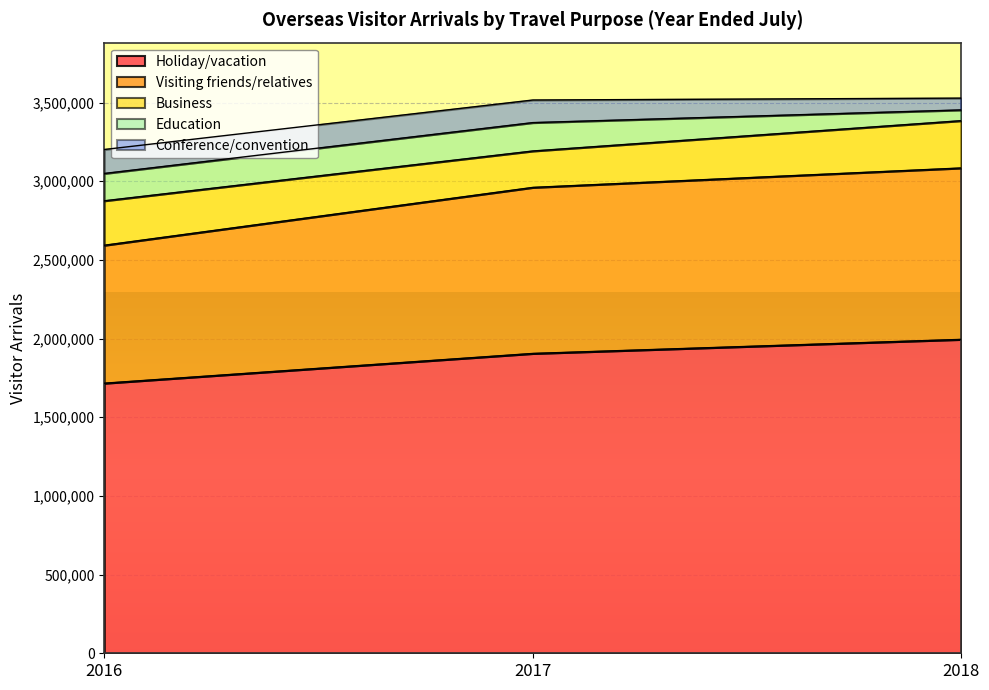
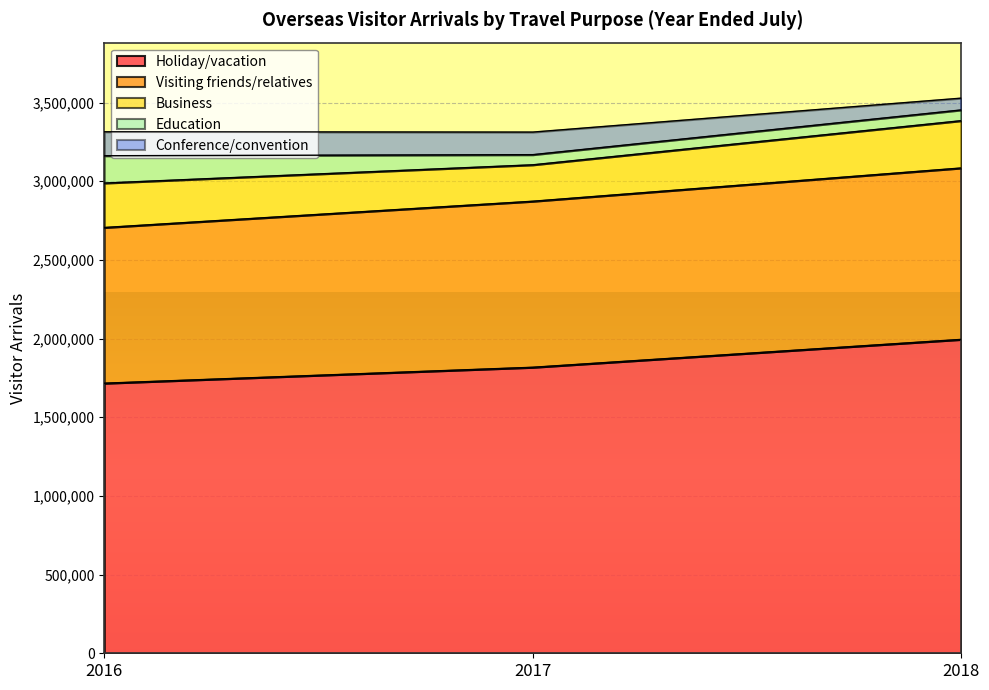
  {
    "Holiday/vacation": {
      "2016": "1,720,000",
-     "2017": "1,910,000",
+     "2017": "1,820,000",
      "2018": "1,990,000"
    },
    "Visiting friends/relatives": {
-     "2016": "880,000",
+     "2016": "990,000",
      "2017": "1,060,000",
      "2018": "1,090,000"
    },
    "Business": {
      "2016": "280,000",
      "2017": "230,000",
      "2018": "300,000"
    },
    "Education": {
      "2016": "170,000",
-     "2017": "180,000",
+     "2017": "60,000",
      "2018": "70,000"
    },
    "Conference/convention": {
      "2016": "150,000",
      "2017": "140,000",
      "2018": "70,000"
    }
  }
